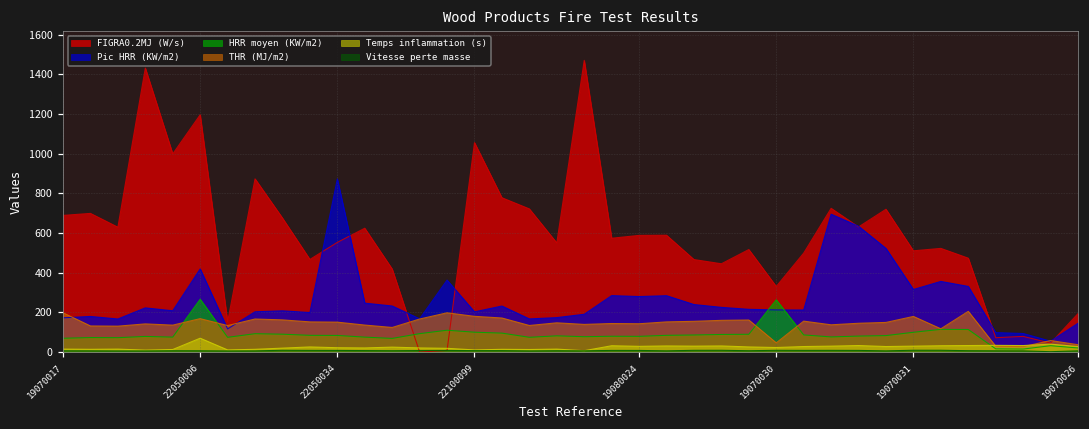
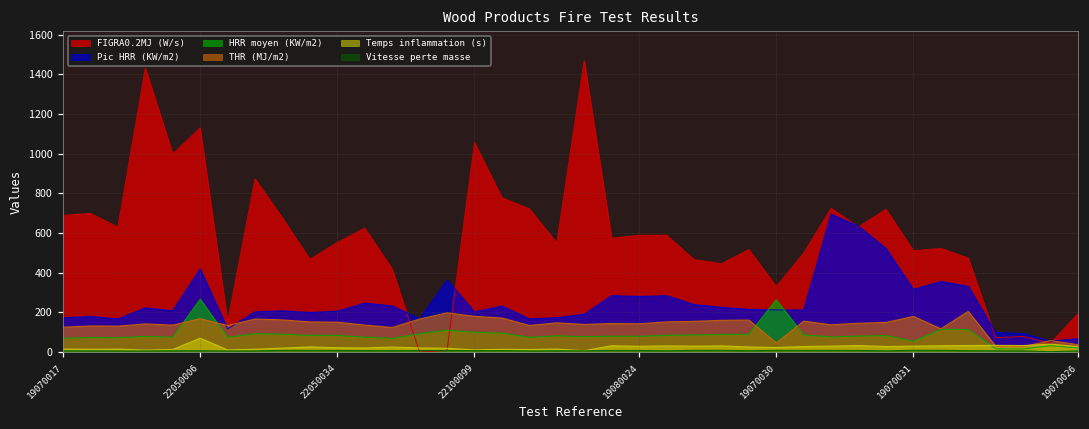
  {
    "FIGRA0.2MJ (W/s)": {
      "19070017": 690,
-     "22050006": 1200,
+     "22050006": 1130,
      "22050034": 550,
      "22100099": 1060,
      "19080024": 590,
      "19070030": 330,
      "19070031": 510,
      "19070026": 190
    },
    "Pic HRR (KW/m2)": {
      "19070017": 170,
      "22050006": 420,
-     "22050034": 870,
+     "22050034": 210,
      "22100099": 200,
      "19080024": 280,
      "19070030": 210,
      "19070031": 320,
-     "19070026": 150
+     "19070026": 70
    },
    "HRR moyen (KW/m2)": {
      "19070017": 70,
      "22050006": 270,
      "22050034": 80,
      "22100099": 100,
      "19080024": 80,
      "19070030": 260,
-     "19070031": 100
+     "19070031": 60
    },
    "THR (MJ/m2)": {
-     "19070017": 200,
+     "19070017": 130,
      "22050006": 170,
      "22050034": 150,
      "22100099": 180,
      "19080024": 140,
      "19070030": 50,
      "19070031": 180
    },
    "Temps inflammation (s)": {
      "22050006": 70,
      "19080024": 30,
      "19070030": 20,
      "19070031": 30
    },
    "Vitesse perte masse": {
      "22050006": 10,
      "19080024": 10,
      "19070030": 10,
      "19070031": 10,
      "19070026": 10
    }
  }
